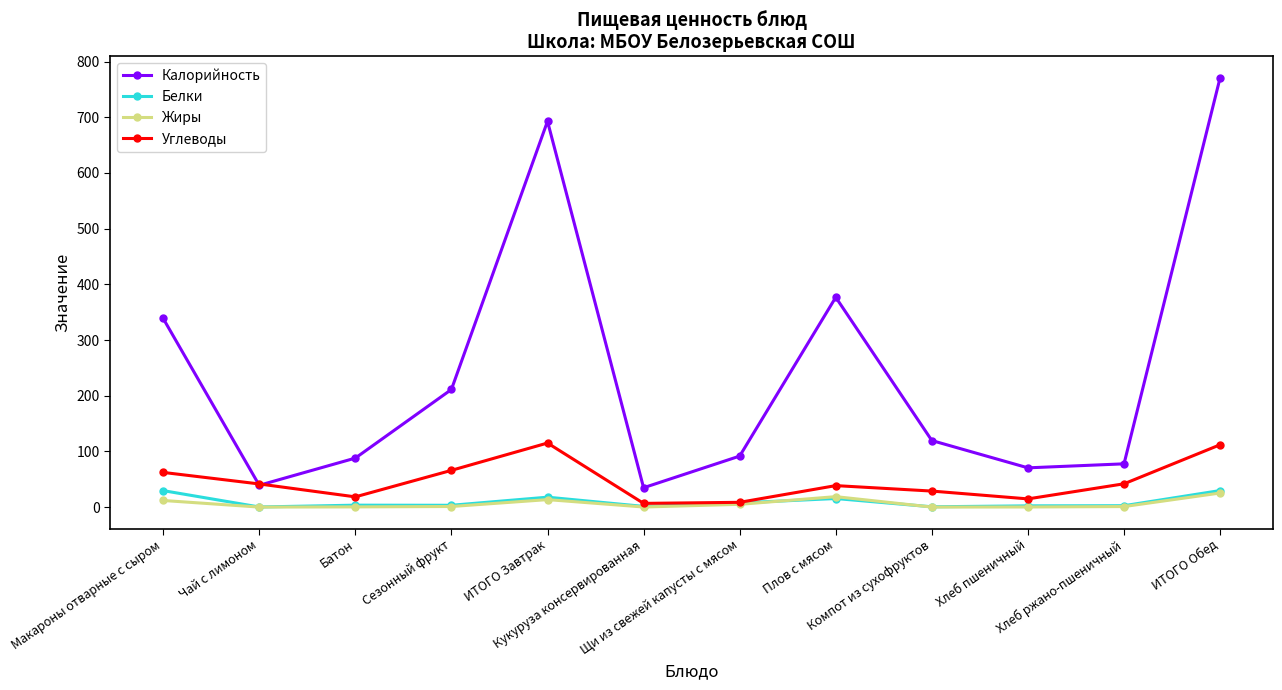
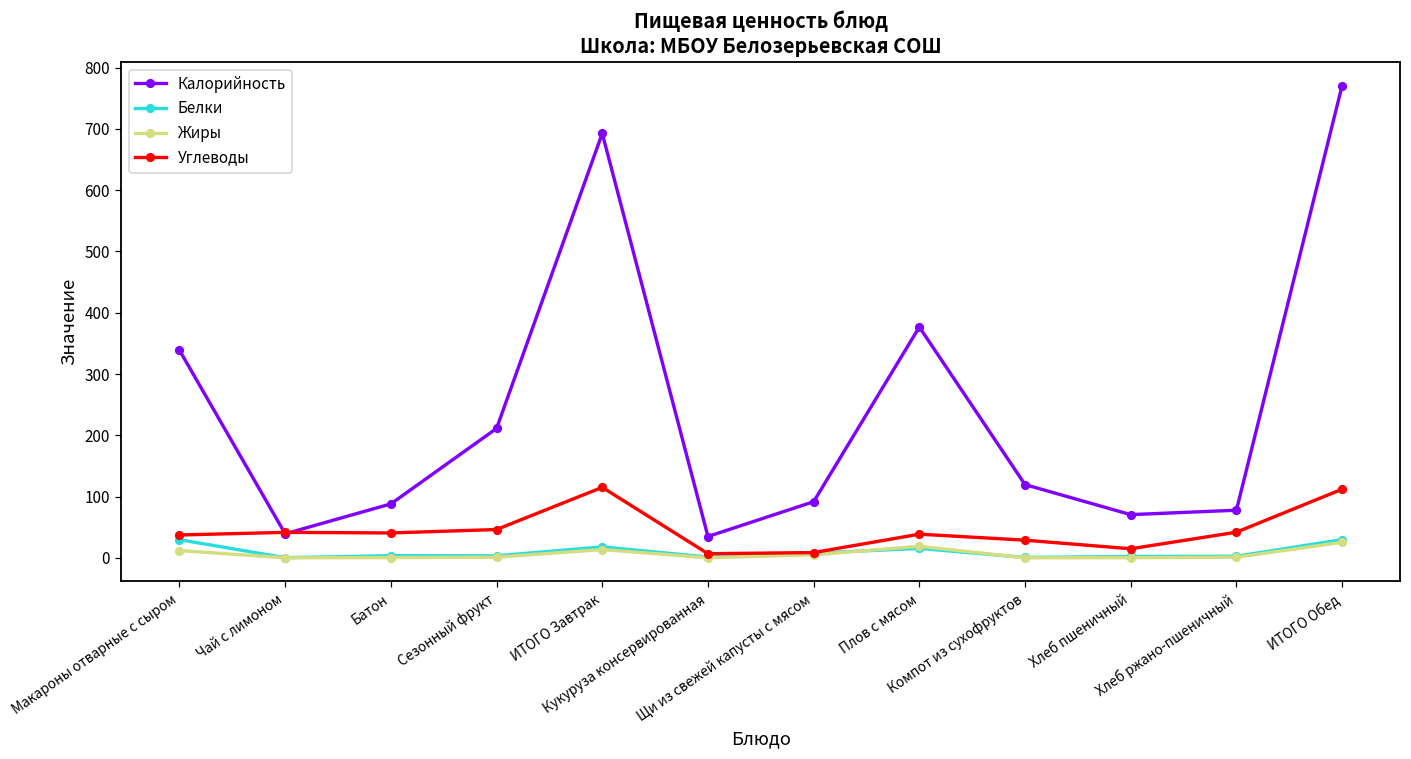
  {
    "Калорийность": {
      "Макароны отварные с сыром": 340,
      "Батон": 90,
      "Сезонный фрукт": 210,
      "ИТОГО Завтрак": 690,
      "Кукуруза консервированная": 30,
      "Щи из свежей капусты с мясом": 90,
      "Плов с мясом": 380,
      "Компот из сухофруктов": 120,
      "Хлеб пшеничный": 70,
      "Хлеб ржано-пшеничный": 80,
      "ИТОГО Обед": 770
    },
    "Белки": {
      "Макароны отварные с сыром": 30
    },
    "Жиры": {
      "Макароны отварные с сыром": 10
    },
    "Углеводы": {
-     "Макароны отварные с сыром": 60,
-     "Батон": 20,
-     "Сезонный фрукт": 70,
+     "Макароны отварные с сыром": 40,
+     "Батон": 40,
+     "Сезонный фрукт": 50,
      "ИТОГО Завтрак": 120,
      "Кукуруза консервированная": 10,
      "Плов с мясом": 40,
      "Компот из сухофруктов": 30,
      "Хлеб пшеничный": 10,
      "Хлеб ржано-пшеничный": 40,
      "ИТОГО Обед": 110
    }
  }
